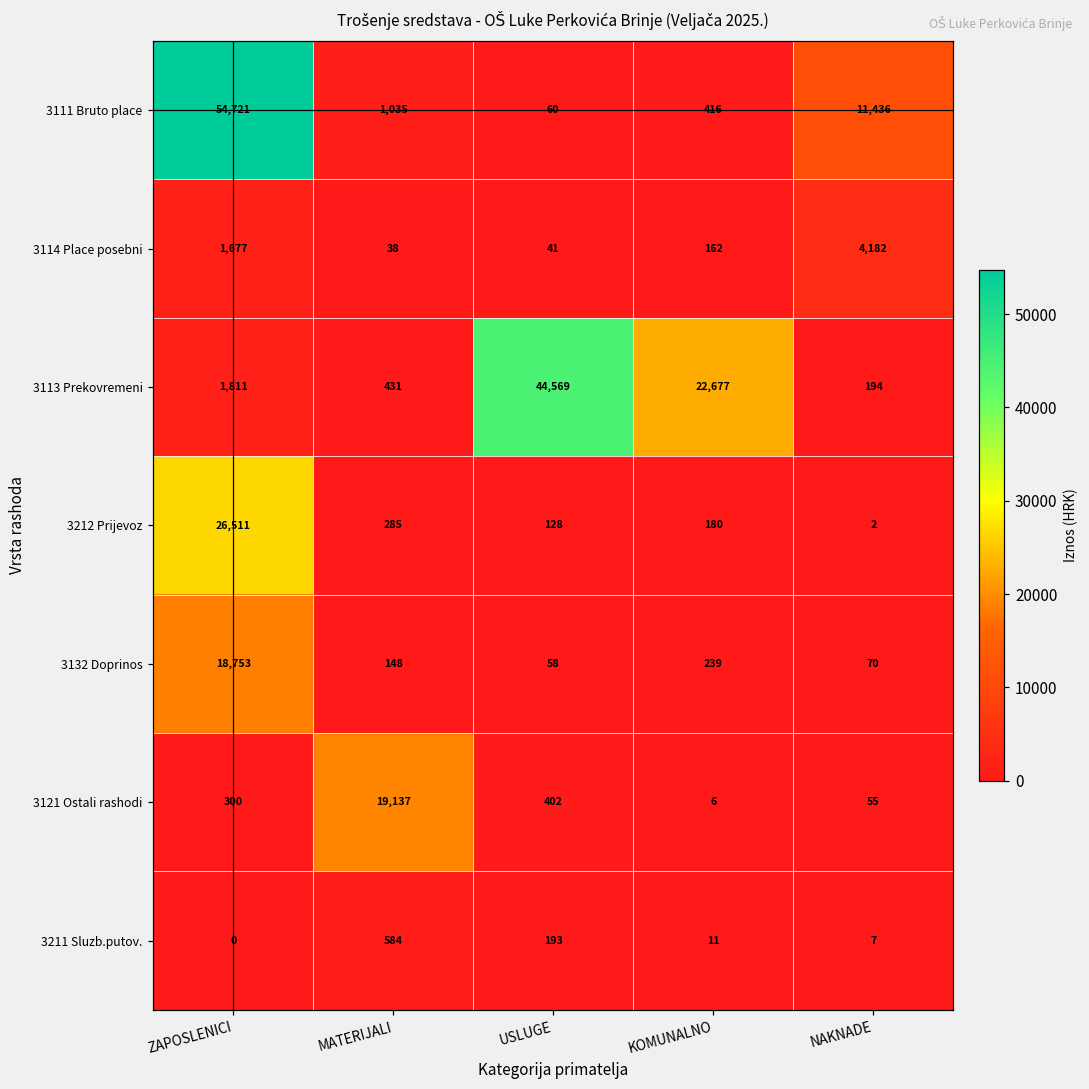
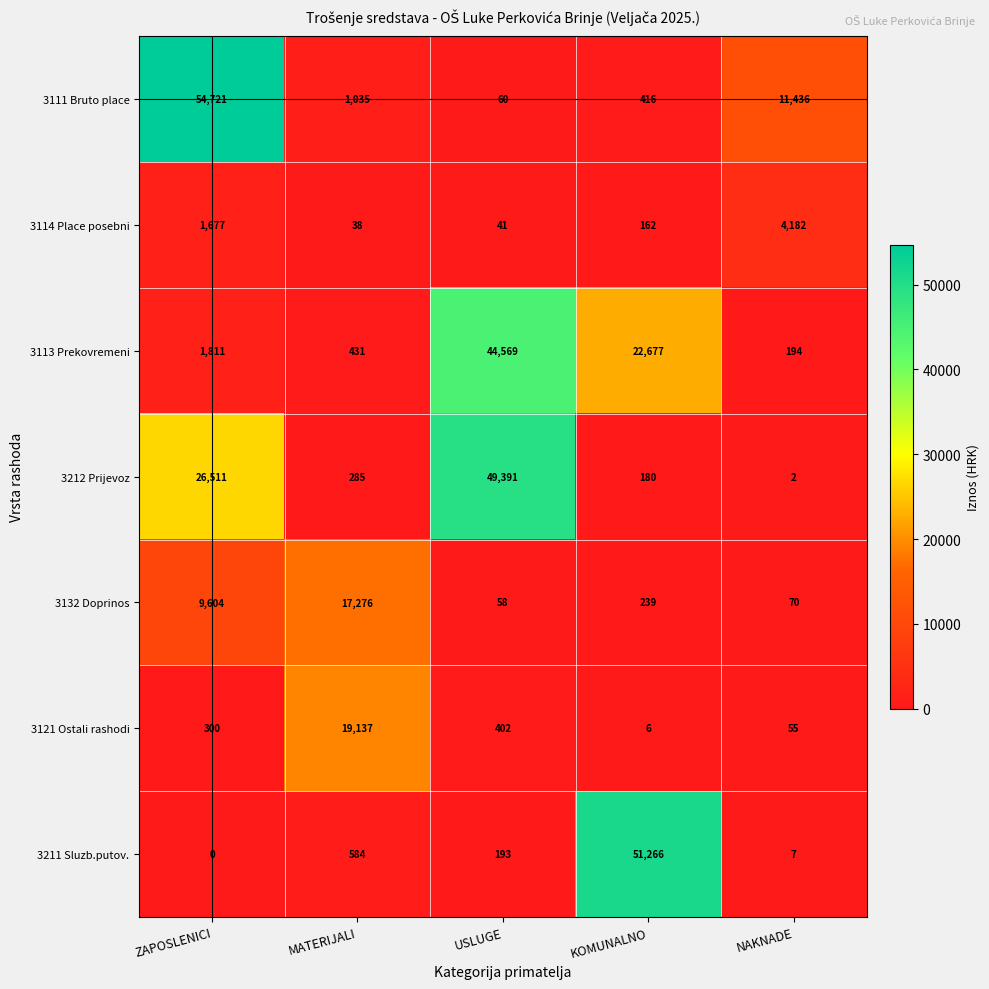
  {
    "3111 Bruto place": {
      "ZAPOSLENICI": "54,721",
      "MATERIJALI": "1,035",
      "USLUGE": "60",
      "KOMUNALNO": "416",
      "NAKNADE": "11,436"
    },
    "3114 Place posebni": {
      "ZAPOSLENICI": "1,677",
      "MATERIJALI": "38",
      "USLUGE": "41",
      "KOMUNALNO": "162",
      "NAKNADE": "4,182"
    },
    "3113 Prekovremeni": {
      "ZAPOSLENICI": "1,811",
      "MATERIJALI": "431",
      "USLUGE": "44,569",
      "KOMUNALNO": "22,677",
      "NAKNADE": "194"
    },
    "3212 Prijevoz": {
      "ZAPOSLENICI": "26,511",
      "MATERIJALI": "285",
-     "USLUGE": "128",
+     "USLUGE": "49,391",
      "KOMUNALNO": "180",
      "NAKNADE": "2"
    },
    "3132 Doprinos": {
-     "ZAPOSLENICI": "18,753",
-     "MATERIJALI": "148",
+     "ZAPOSLENICI": "9,604",
+     "MATERIJALI": "17,276",
      "USLUGE": "58",
      "KOMUNALNO": "239",
      "NAKNADE": "70"
    },
    "3121 Ostali rashodi": {
      "ZAPOSLENICI": "300",
      "MATERIJALI": "19,137",
      "USLUGE": "402",
      "KOMUNALNO": "6",
      "NAKNADE": "55"
    },
    "3211 Sluzb.putov.": {
      "ZAPOSLENICI": "0",
      "MATERIJALI": "584",
      "USLUGE": "193",
-     "KOMUNALNO": "11",
+     "KOMUNALNO": "51,266",
      "NAKNADE": "7"
    }
  }
